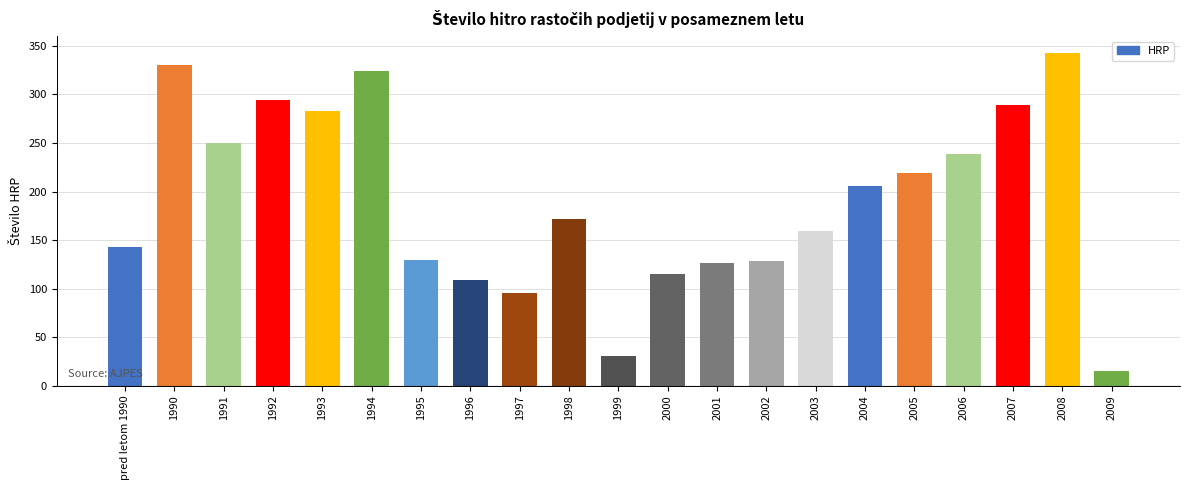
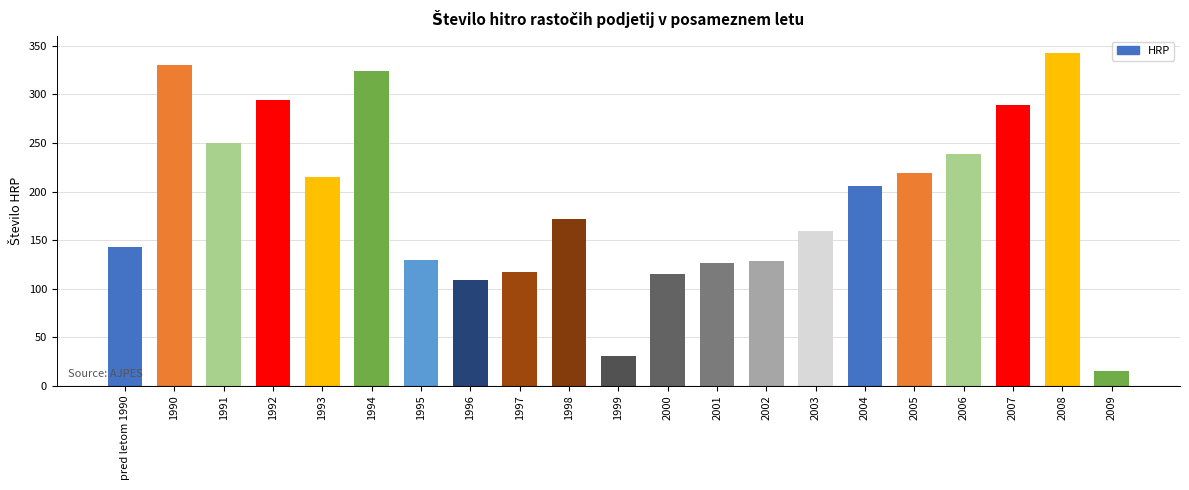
  {
    "pred letom 1990": 140,
    "1990": 330,
    "1991": 250,
    "1992": 290,
-   "1993": 280,
+   "1993": 220,
    "1994": 320,
    "1995": 130,
    "1996": 110,
-   "1997": 100,
+   "1997": 120,
    "1998": 170,
    "1999": 30,
    "2000": 120,
    "2001": 130,
    "2002": 130,
    "2003": 160,
    "2004": 210,
    "2005": 220,
    "2006": 240,
    "2007": 290,
    "2008": 340,
    "2009": 20
  }
